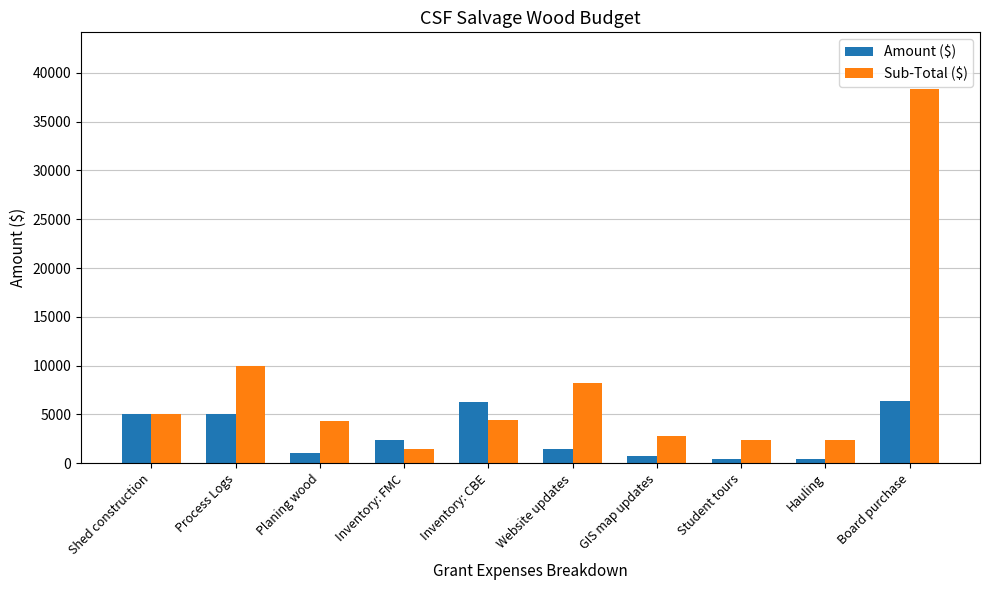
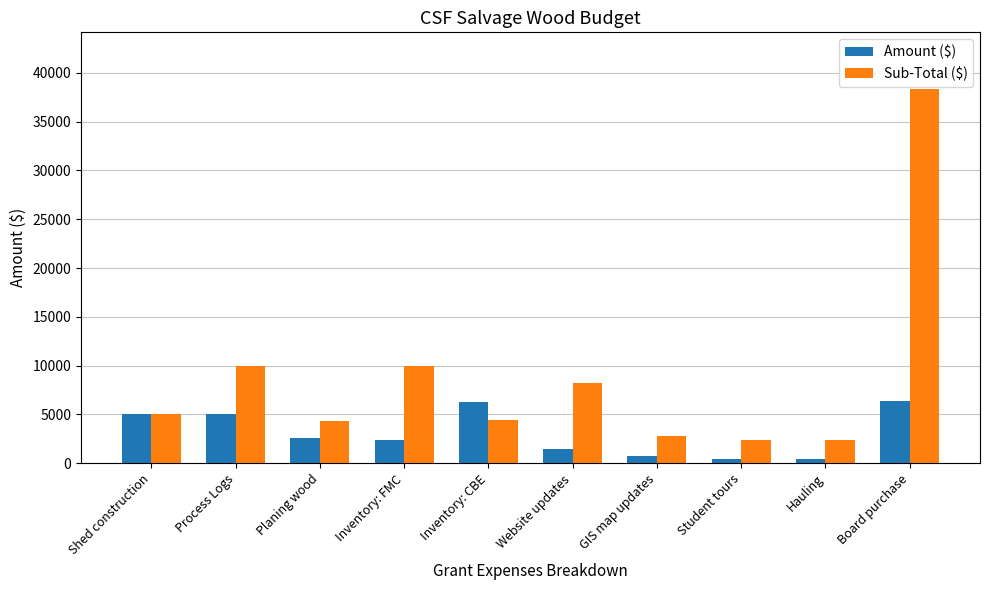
  {
    "Amount ($)": {
      "Shed construction": 5000,
      "Process Logs": 5000,
-     "Planing wood": 1000,
+     "Planing wood": 3000,
      "Inventory: FMC": 2000,
      "Inventory: CBE": 6000,
      "Website updates": 2000,
      "GIS map updates": 1000,
      "Student tours": 0,
      "Hauling": 0,
      "Board purchase": 6000
    },
    "Sub-Total ($)": {
      "Shed construction": 5000,
      "Process Logs": 10000,
      "Planing wood": 4000,
-     "Inventory: FMC": 2000,
+     "Inventory: FMC": 10000,
      "Inventory: CBE": 4000,
      "Website updates": 8000,
      "GIS map updates": 3000,
      "Student tours": 2000,
      "Hauling": 2000,
      "Board purchase": 38000
    }
  }
